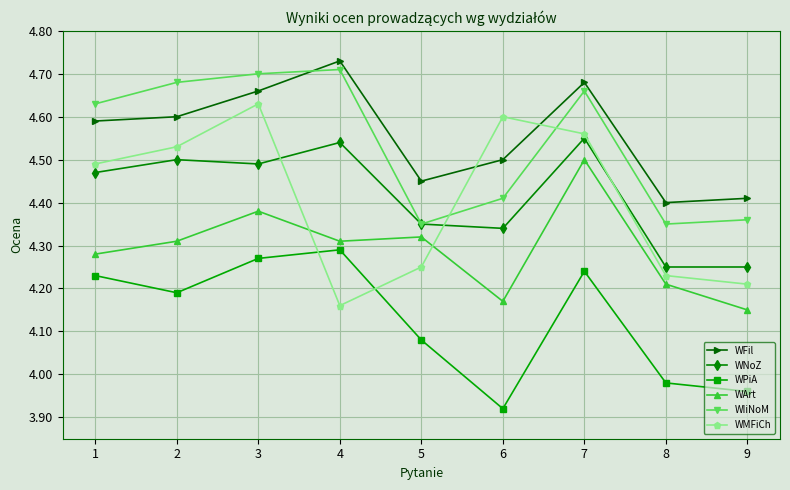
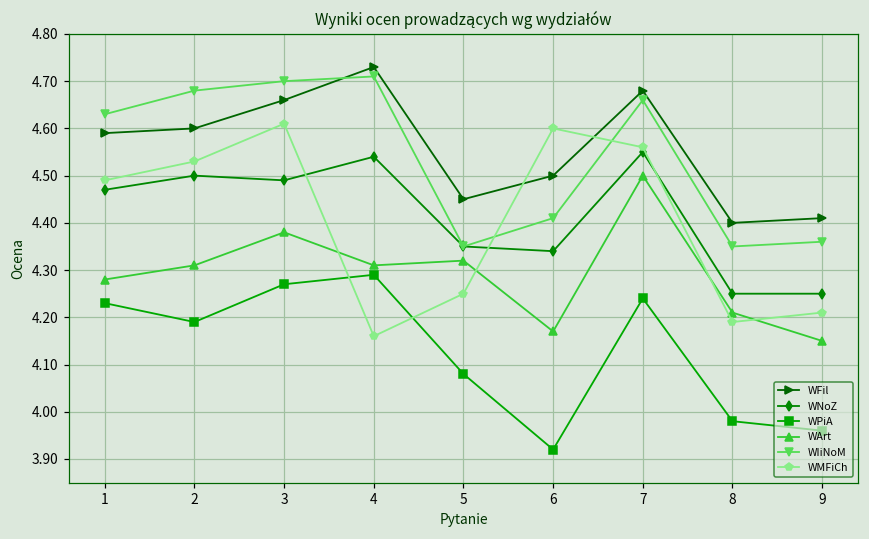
  {
    "WMFiCh": {
      "1": 4.49,
      "2": 4.53,
-     "3": 4.63,
+     "3": 4.61,
      "4": 4.16,
      "5": 4.25,
      "6": 4.60,
      "7": 4.56,
-     "8": 4.23,
+     "8": 4.19,
      "9": 4.21
    }
  }
